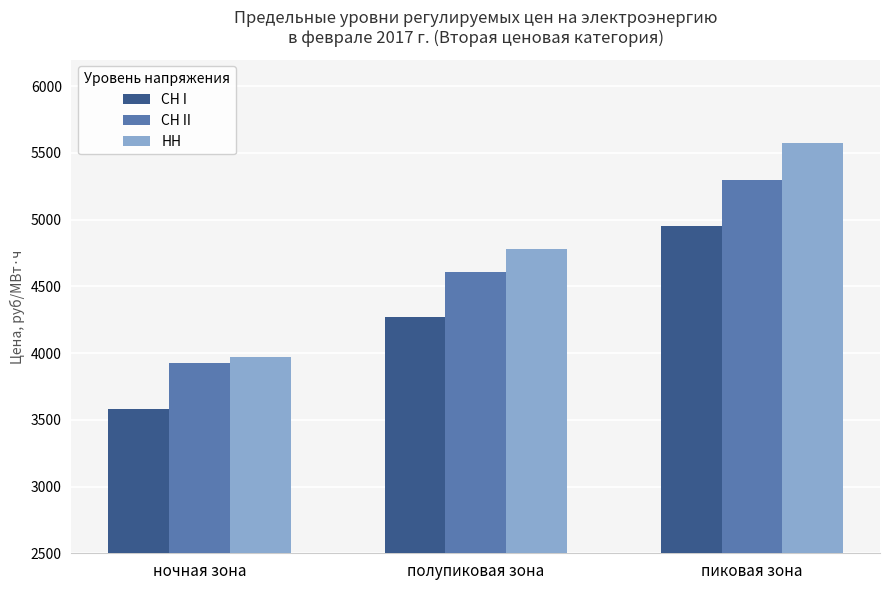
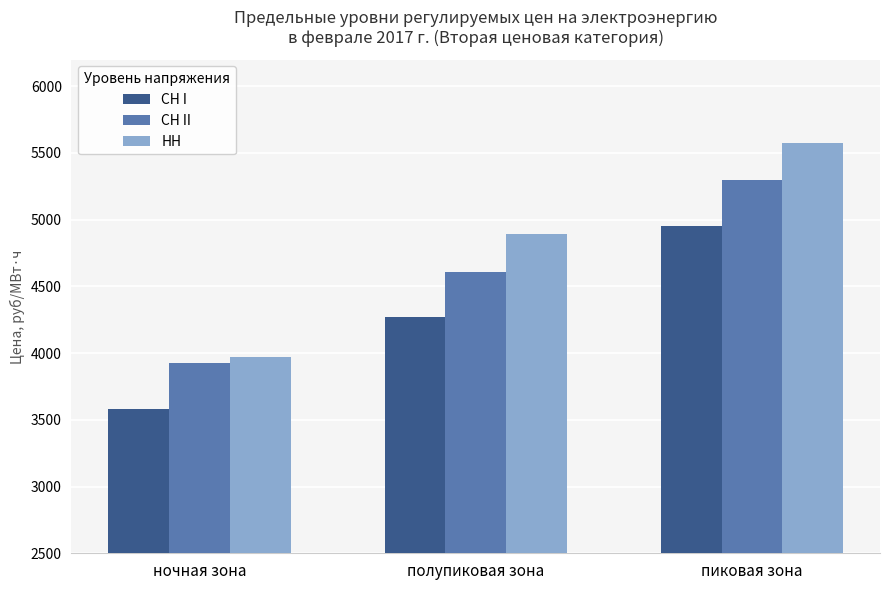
  {
    "НН": {
      "ночная зона": 3970,
-     "полупиковая зона": 4780,
+     "полупиковая зона": 4890,
      "пиковая зона": 5580
    }
  }
